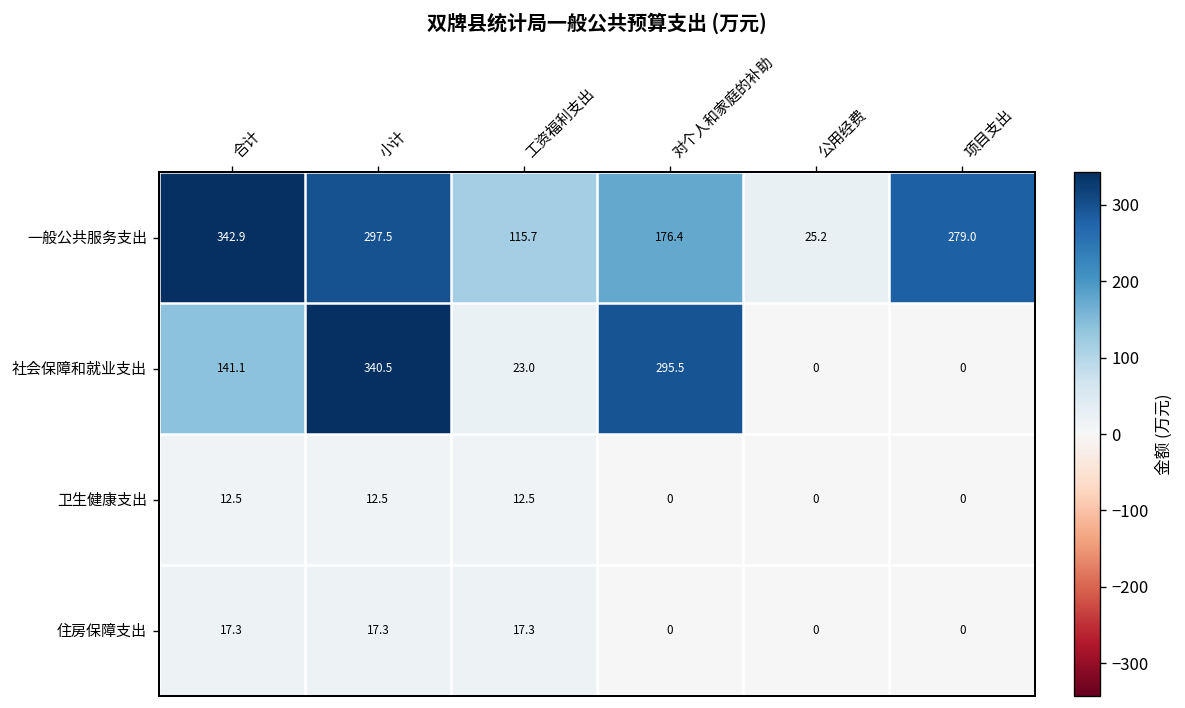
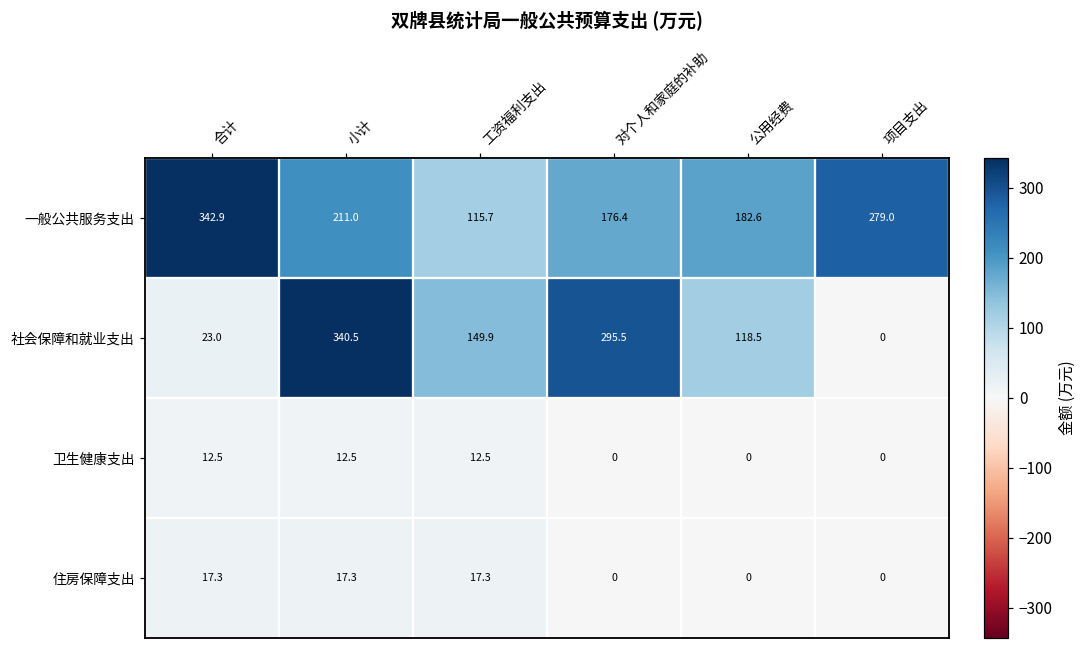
  {
    "一般公共服务支出": {
      "合计": 342.9,
-     "小计": 297.5,
+     "小计": 211.0,
      "工资福利支出": 115.7,
      "对个人和家庭的补助": 176.4,
-     "公用经费": 25.2,
+     "公用经费": 182.6,
      "项目支出": 279.0
    },
    "社会保障和就业支出": {
-     "合计": 141.1,
+     "合计": 23.0,
      "小计": 340.5,
-     "工资福利支出": 23.0,
+     "工资福利支出": 149.9,
      "对个人和家庭的补助": 295.5,
-     "公用经费": 0,
+     "公用经费": 118.5,
      "项目支出": 0
    },
    "卫生健康支出": {
      "合计": 12.5,
      "小计": 12.5,
      "工资福利支出": 12.5,
      "对个人和家庭的补助": 0,
      "公用经费": 0,
      "项目支出": 0
    },
    "住房保障支出": {
      "合计": 17.3,
      "小计": 17.3,
      "工资福利支出": 17.3,
      "对个人和家庭的补助": 0,
      "公用经费": 0,
      "项目支出": 0
    }
  }
